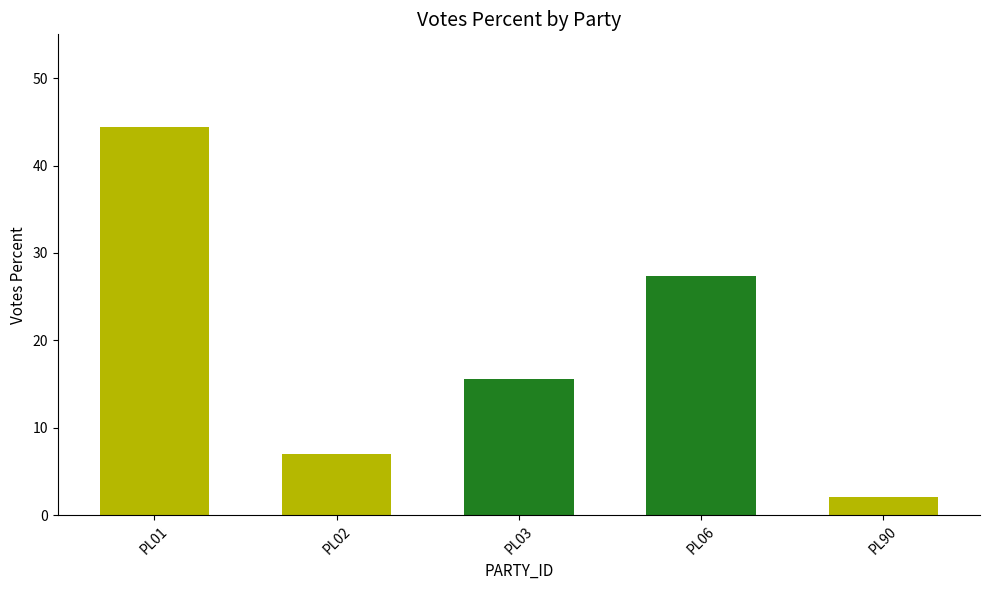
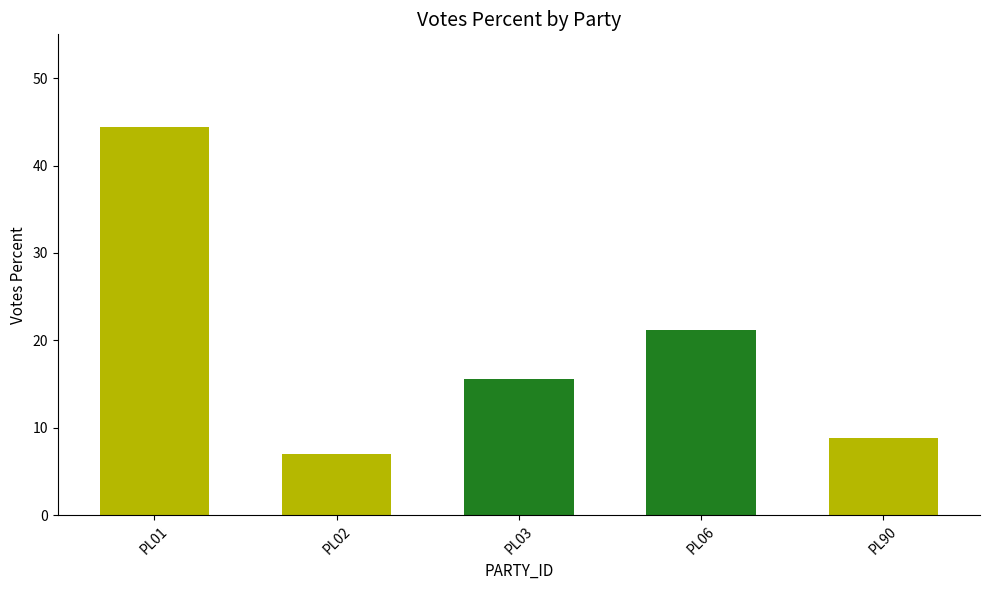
  {
    "PL01": 44,
    "PL02": 7,
    "PL03": 16,
-   "PL06": 27,
-   "PL90": 2
+   "PL06": 21,
+   "PL90": 9
  }
